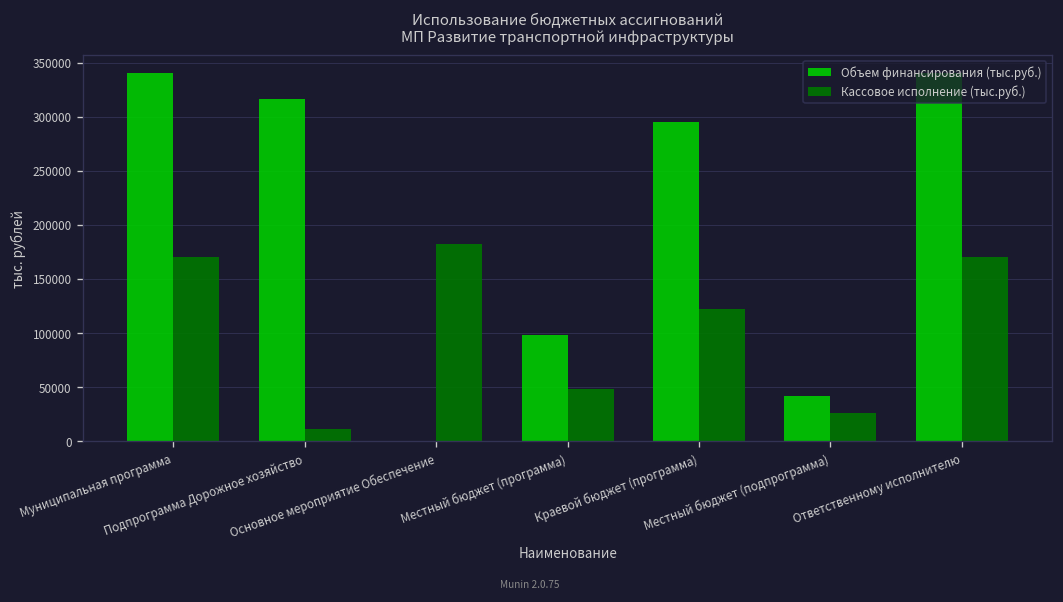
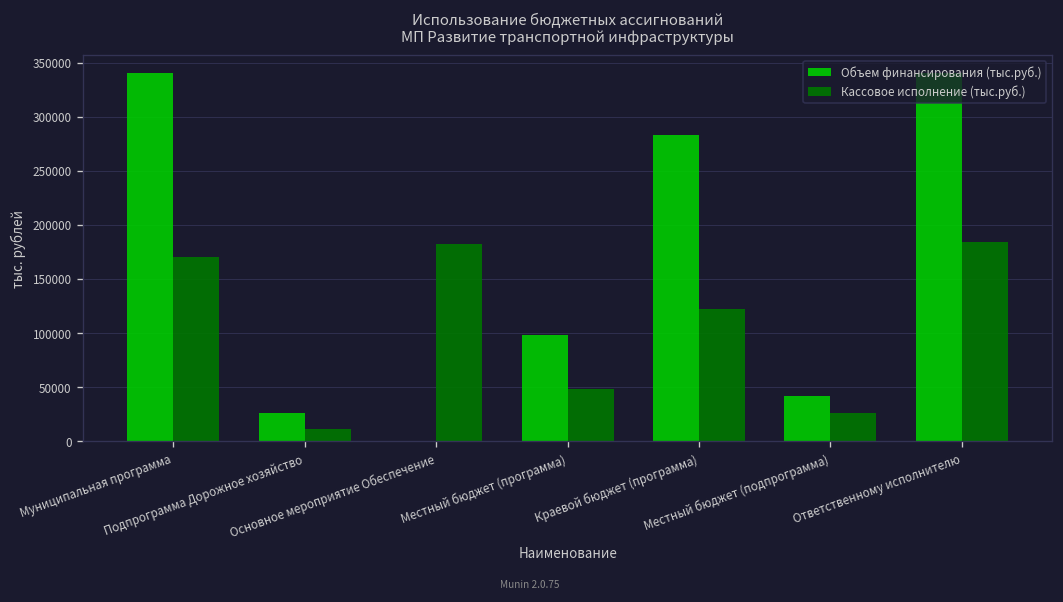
  {
    "Объем финансирования (тыс.руб.)": {
      "Муниципальная программа": 340000,
-     "Подпрограмма Дорожное хозяйство": 320000,
+     "Подпрограмма Дорожное хозяйство": 30000,
      "Местный бюджет (программа)": 100000,
-     "Краевой бюджет (программа)": 290000,
+     "Краевой бюджет (программа)": 280000,
      "Местный бюджет (подпрограмма)": 40000
    },
    "Кассовое исполнение (тыс.руб.)": {
      "Муниципальная программа": 170000,
      "Подпрограмма Дорожное хозяйство": 10000,
      "Основное мероприятие Обеспечение": 180000,
      "Местный бюджет (программа)": 50000,
      "Краевой бюджет (программа)": 120000,
      "Местный бюджет (подпрограмма)": 30000,
-     "Ответственному исполнителю": 170000
+     "Ответственному исполнителю": 180000
    }
  }
